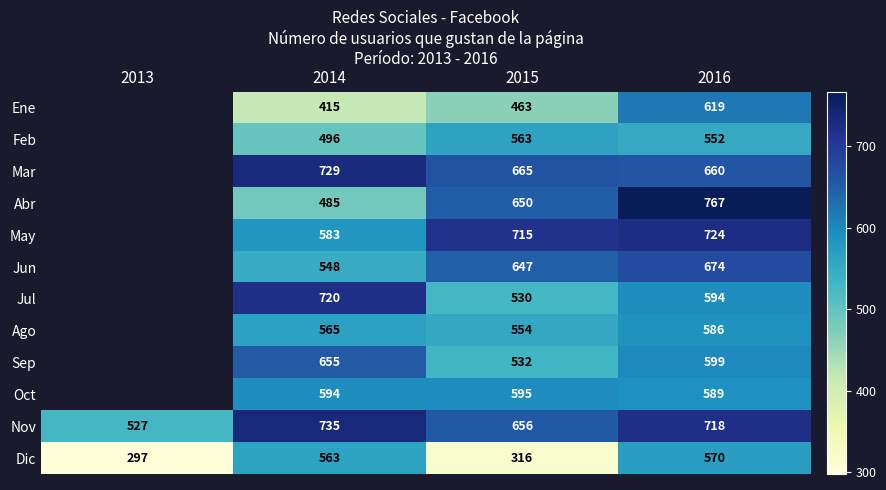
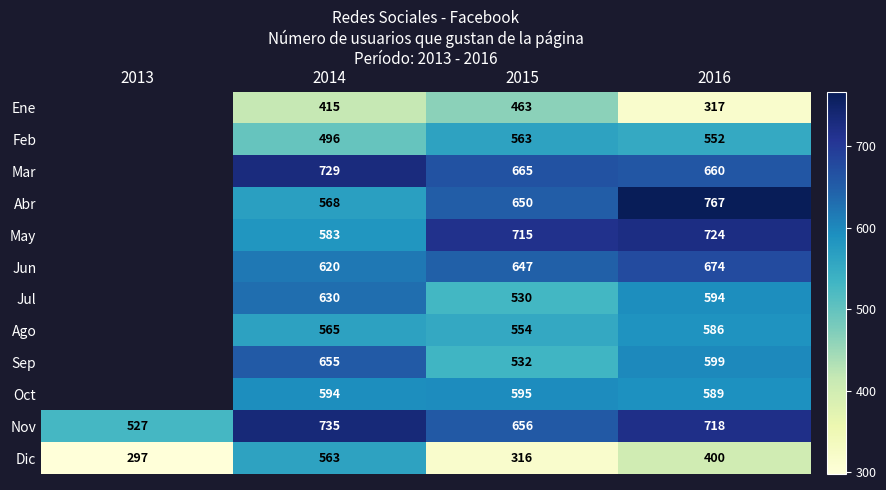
  {
    "Ene": {
      "2014": 415,
      "2015": 463,
-     "2016": 619
+     "2016": 317
    },
    "Feb": {
      "2014": 496,
      "2015": 563,
      "2016": 552
    },
    "Mar": {
      "2014": 729,
      "2015": 665,
      "2016": 660
    },
    "Abr": {
-     "2014": 485,
+     "2014": 568,
      "2015": 650,
      "2016": 767
    },
    "May": {
      "2014": 583,
      "2015": 715,
      "2016": 724
    },
    "Jun": {
-     "2014": 548,
+     "2014": 620,
      "2015": 647,
      "2016": 674
    },
    "Jul": {
-     "2014": 720,
+     "2014": 630,
      "2015": 530,
      "2016": 594
    },
    "Ago": {
      "2014": 565,
      "2015": 554,
      "2016": 586
    },
    "Sep": {
      "2014": 655,
      "2015": 532,
      "2016": 599
    },
    "Oct": {
      "2014": 594,
      "2015": 595,
      "2016": 589
    },
    "Nov": {
      "2013": 527,
      "2014": 735,
      "2015": 656,
      "2016": 718
    },
    "Dic": {
      "2013": 297,
      "2014": 563,
      "2015": 316,
-     "2016": 570
+     "2016": 400
    }
  }
